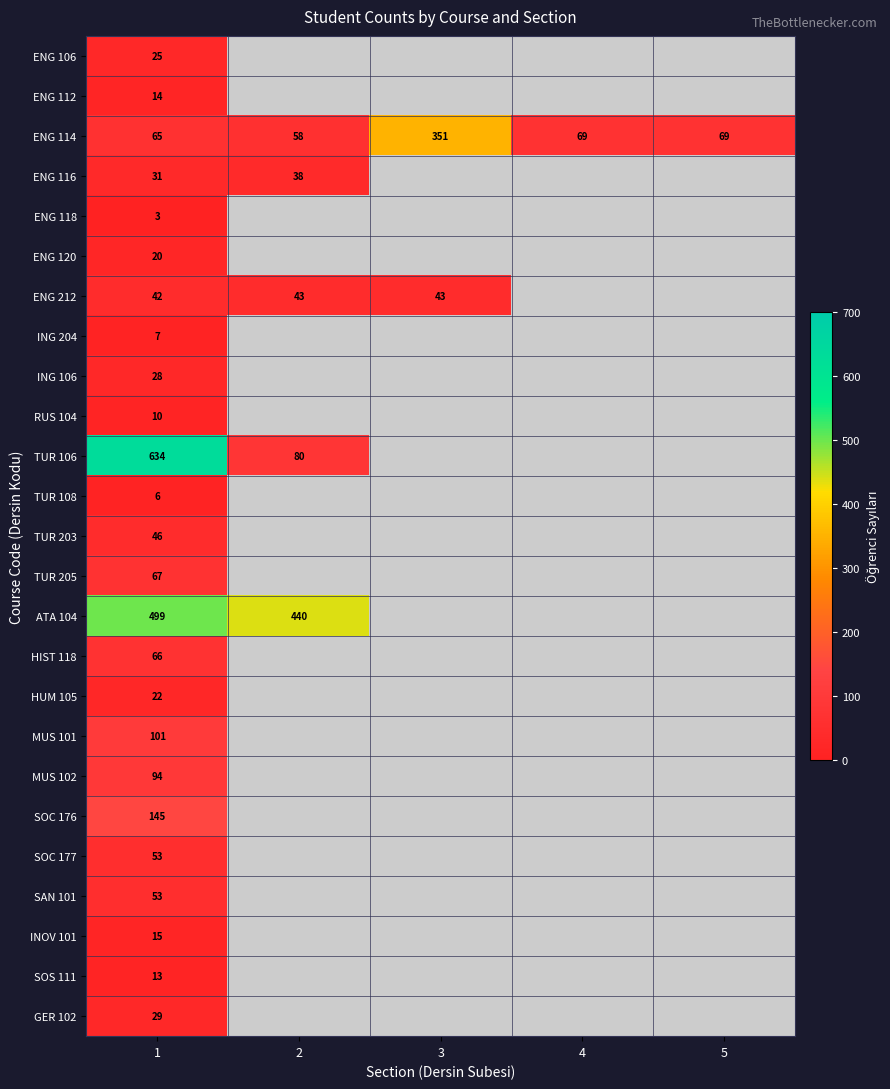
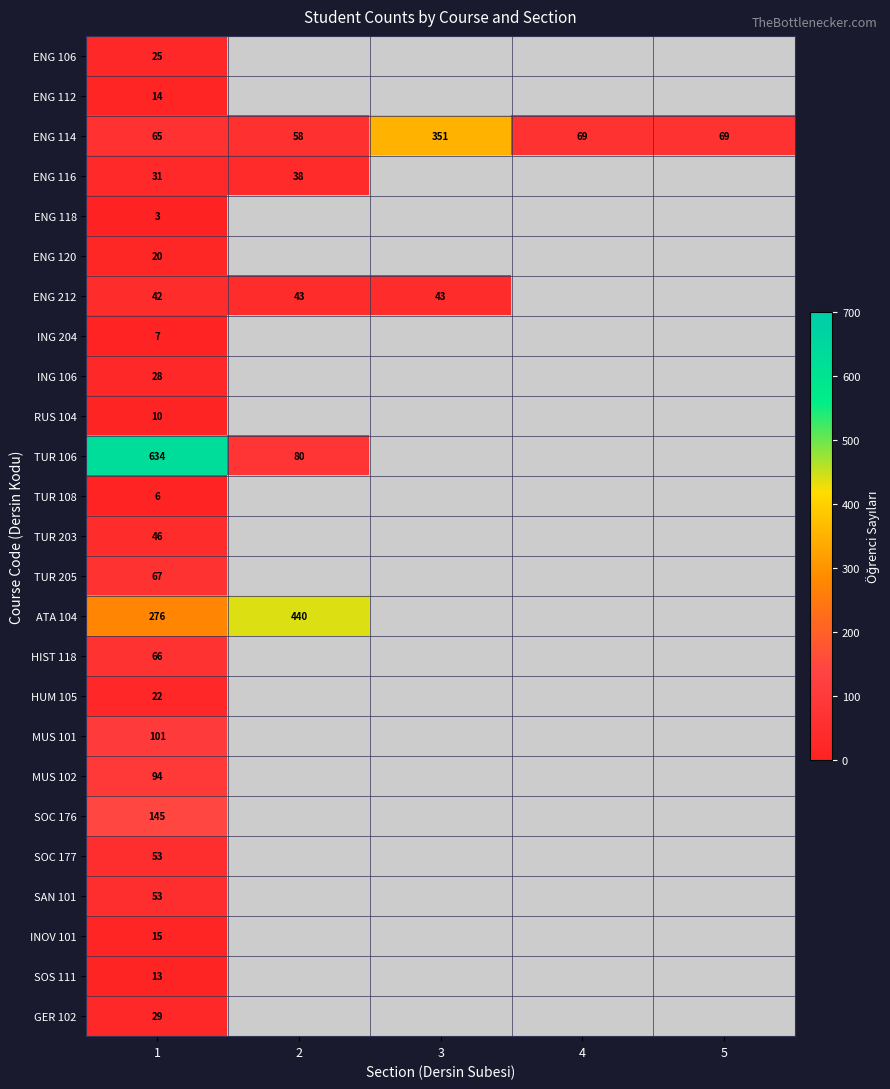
  {
    "ENG 106": {
      "1": 25
    },
    "ENG 112": {
      "1": 14
    },
    "ENG 114": {
      "1": 65,
      "2": 58,
      "3": 351,
      "4": 69,
      "5": 69
    },
    "ENG 116": {
      "1": 31,
      "2": 38
    },
    "ENG 118": {
      "1": 3
    },
    "ENG 120": {
      "1": 20
    },
    "ENG 212": {
      "1": 42,
      "2": 43,
      "3": 43
    },
    "ING 204": {
      "1": 7
    },
    "ING 106": {
      "1": 28
    },
    "RUS 104": {
      "1": 10
    },
    "TUR 106": {
      "1": 634,
      "2": 80
    },
    "TUR 108": {
      "1": 6
    },
    "TUR 203": {
      "1": 46
    },
    "TUR 205": {
      "1": 67
    },
    "ATA 104": {
-     "1": 499,
+     "1": 276,
      "2": 440
    },
    "HIST 118": {
      "1": 66
    },
    "HUM 105": {
      "1": 22
    },
    "MUS 101": {
      "1": 101
    },
    "MUS 102": {
      "1": 94
    },
    "SOC 176": {
      "1": 145
    },
    "SOC 177": {
      "1": 53
    },
    "SAN 101": {
      "1": 53
    },
    "INOV 101": {
      "1": 15
    },
    "SOS 111": {
      "1": 13
    },
    "GER 102": {
      "1": 29
    }
  }
